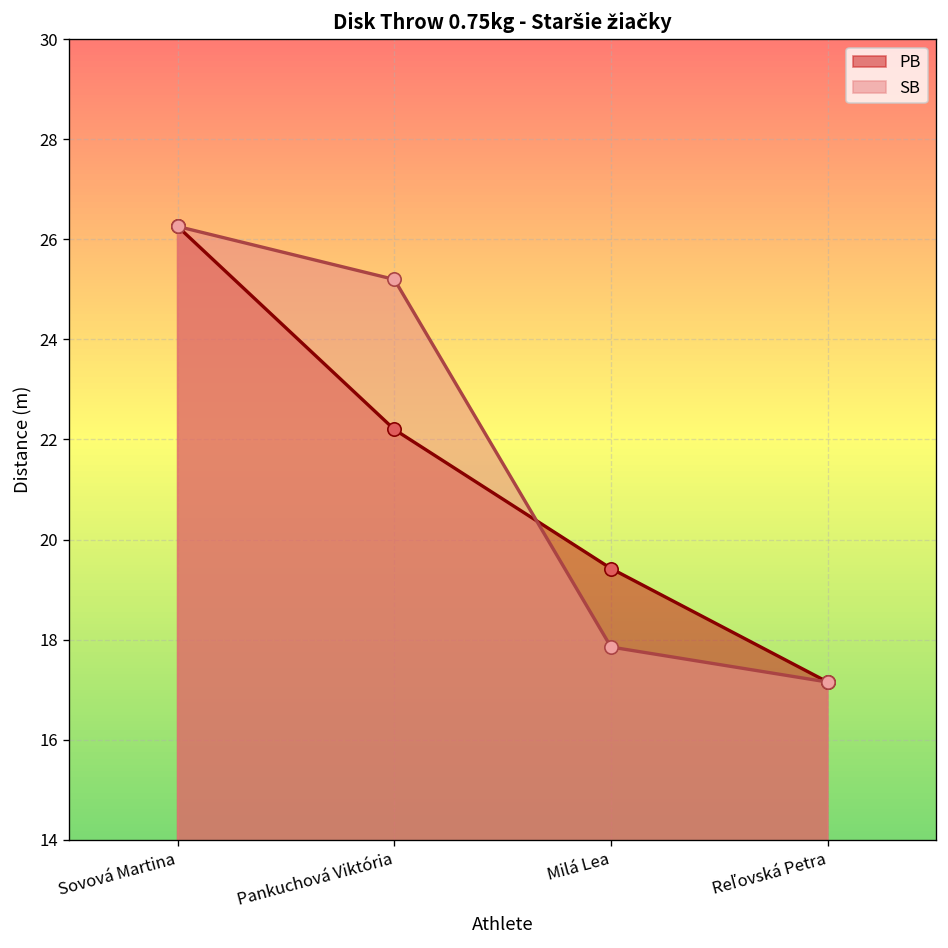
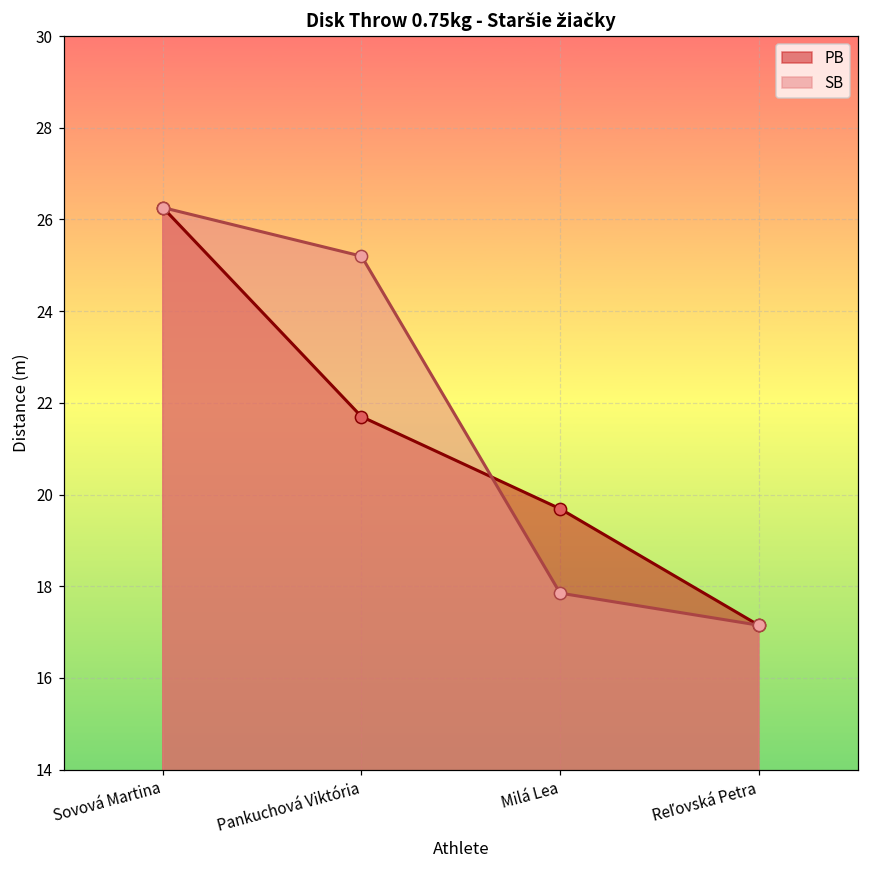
  {
    "PB": {
-     "Pankuchová Viktória": 22.2,
-     "Milá Lea": 19.4
+     "Pankuchová Viktória": 21.7,
+     "Milá Lea": 19.7
    },
    "SB": {
      "Pankuchová Viktória": 25.2,
      "Milá Lea": 17.9
    }
  }
